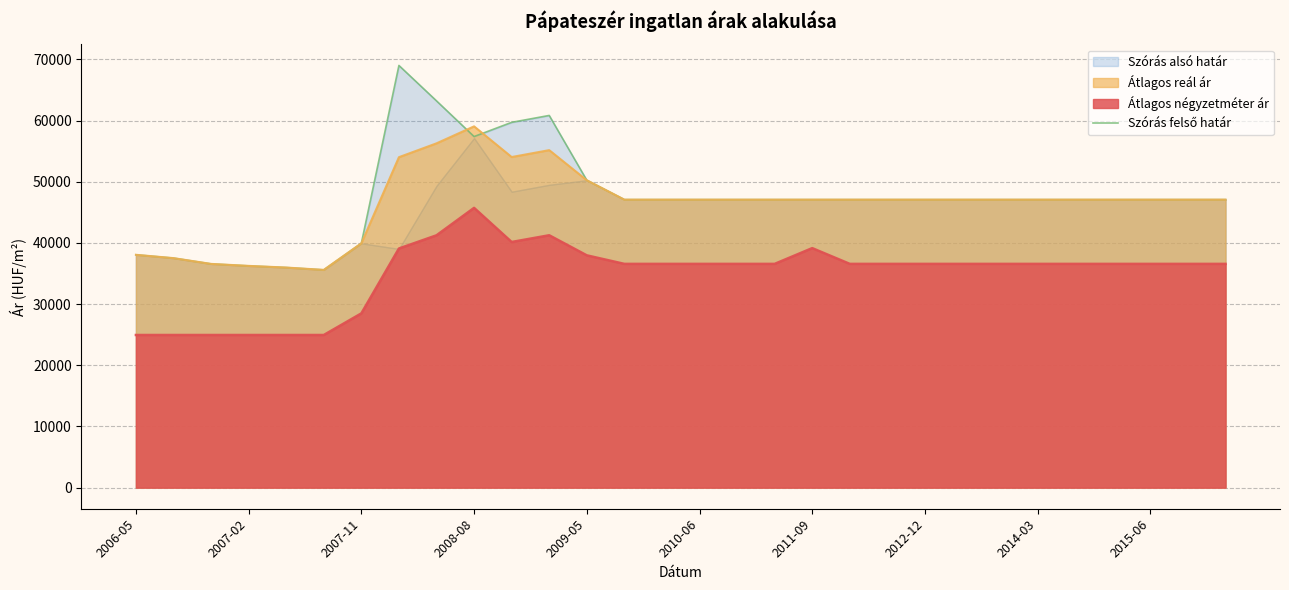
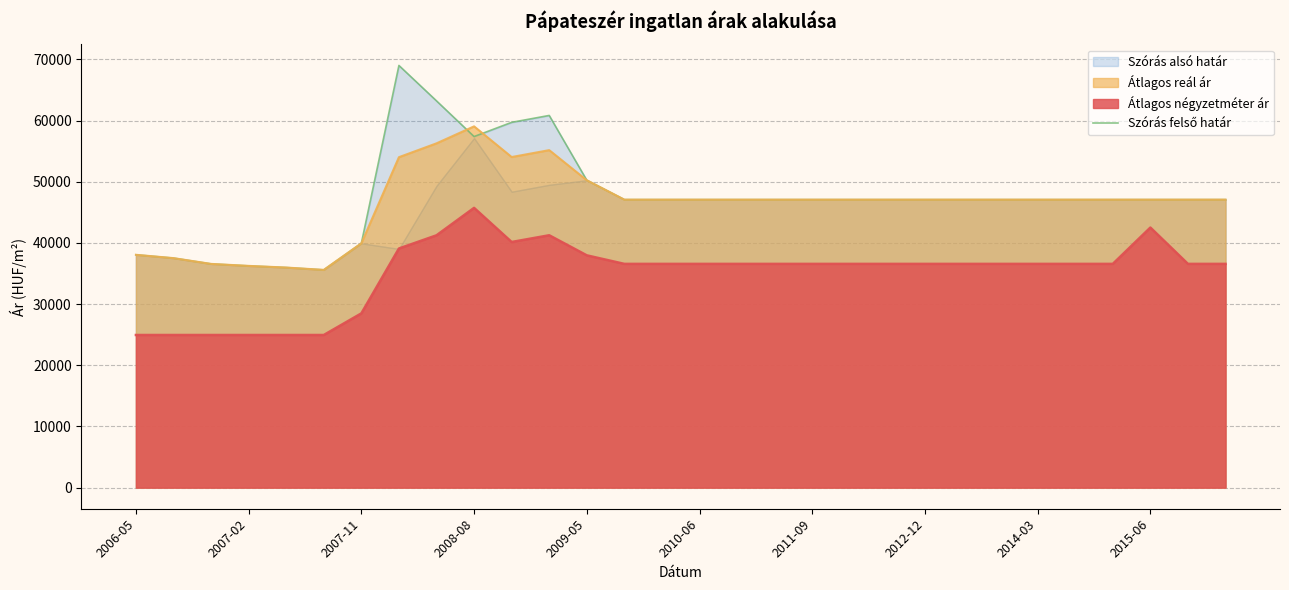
  {
    "Átlagos reál ár": {
      "2008-08": 59000
    },
    "Átlagos négyzetméter ár": {
      "2006-05": 25000,
      "2007-02": 25000,
      "2007-11": 28000,
      "2008-08": 46000,
      "2009-05": 38000,
      "2010-06": 37000,
-     "2011-09": 39000,
+     "2011-09": 37000,
      "2012-12": 37000,
      "2014-03": 37000,
-     "2015-06": 37000
+     "2015-06": 43000
    }
  }
